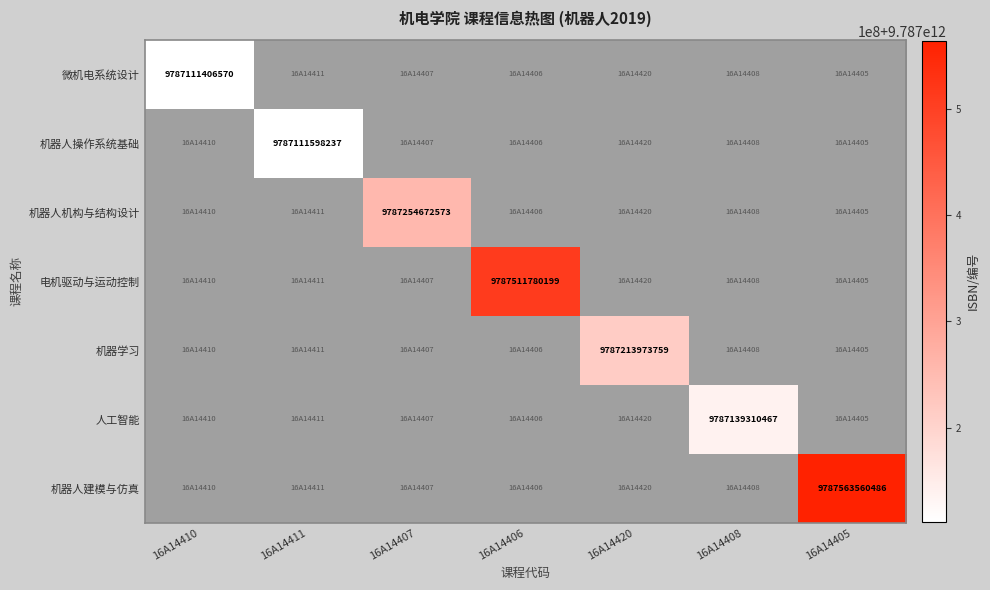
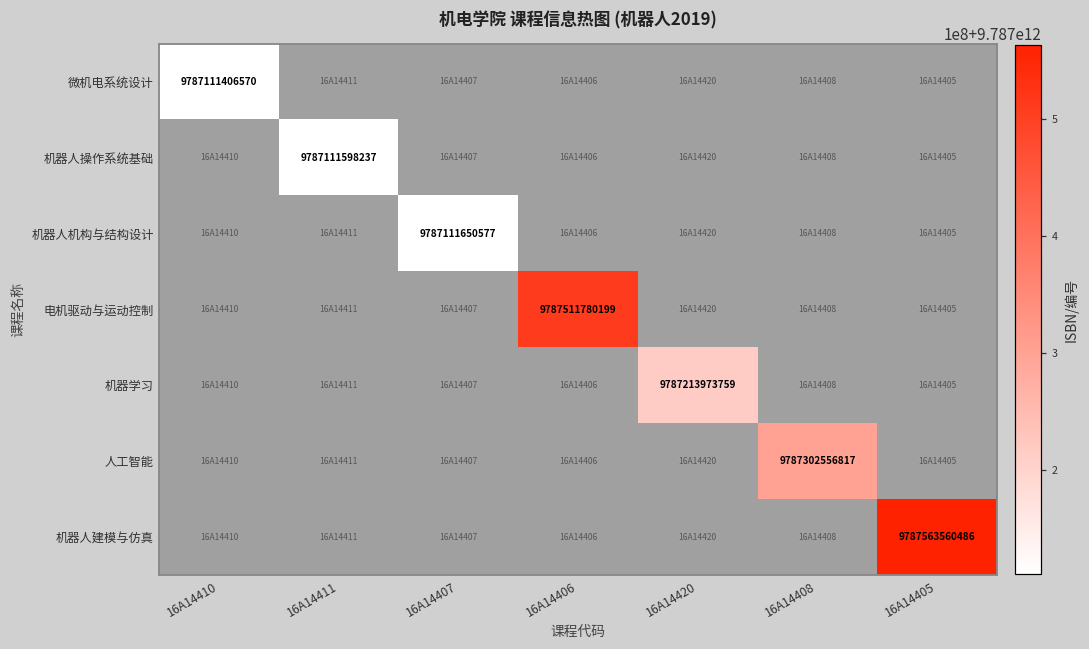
  {
    "微机电系统设计": {
      "16A14410": 9787111406570
    },
    "机器人操作系统基础": {
      "16A14411": 9787111598237
    },
    "机器人机构与结构设计": {
-     "16A14407": 9787254672573
+     "16A14407": 9787111650577
    },
    "电机驱动与运动控制": {
      "16A14406": 9787511780199
    },
    "机器学习": {
      "16A14420": 9787213973759
    },
    "人工智能": {
-     "16A14408": 9787139310467
+     "16A14408": 9787302556817
    },
    "机器人建模与仿真": {
      "16A14405": 9787563560486
    }
  }
